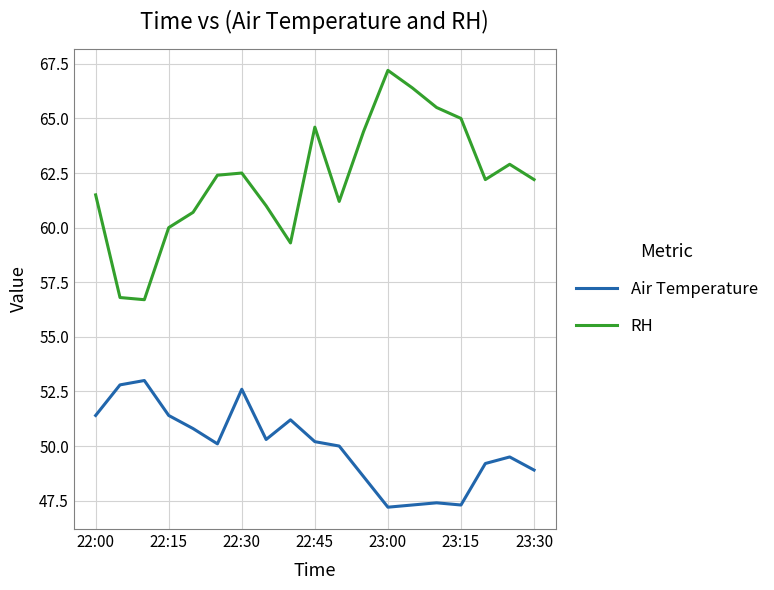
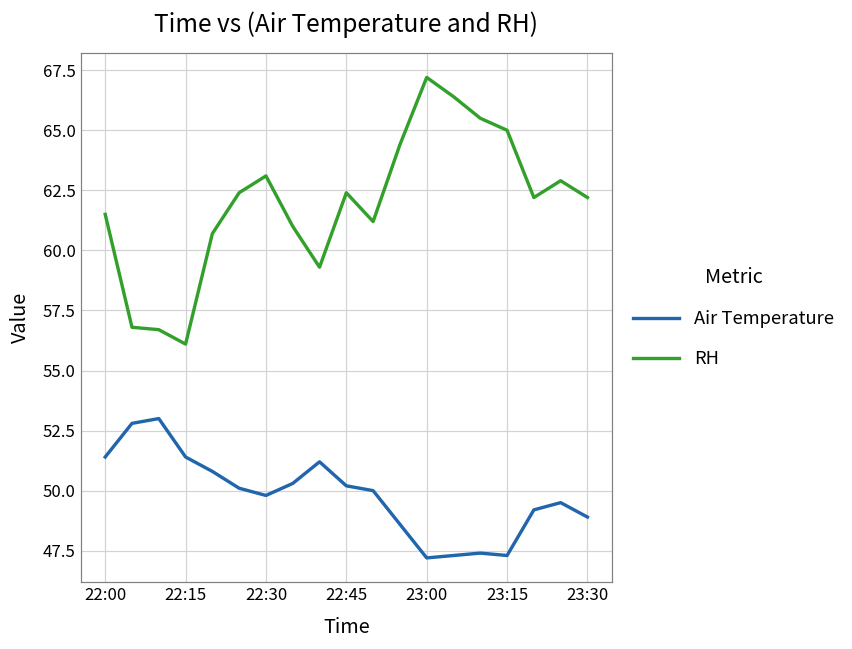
  {
    "Air Temperature": {
      "22:00": 51.4,
      "22:15": 51.4,
-     "22:30": 52.6,
+     "22:30": 49.8,
      "22:45": 50.2,
      "23:00": 47.2,
      "23:15": 47.3,
      "23:30": 48.9
    },
    "RH": {
      "22:00": 61.5,
-     "22:15": 60.0,
-     "22:30": 62.5,
-     "22:45": 64.6,
+     "22:15": 56.1,
+     "22:30": 63.1,
+     "22:45": 62.4,
      "23:00": 67.2,
      "23:15": 65.0,
      "23:30": 62.2
    }
  }
